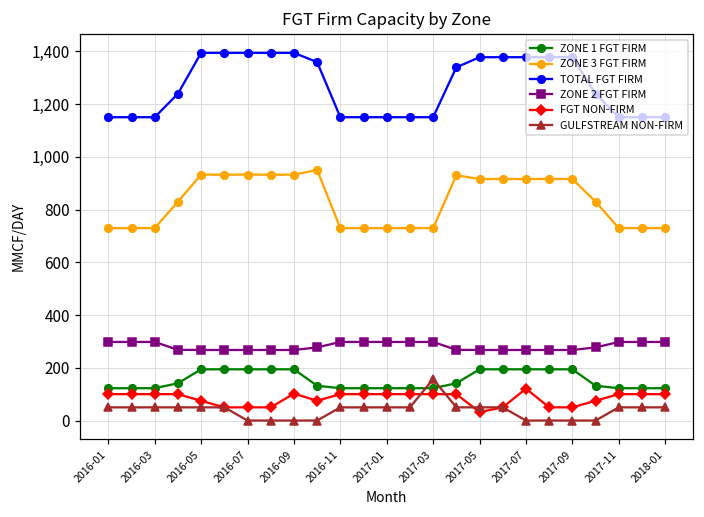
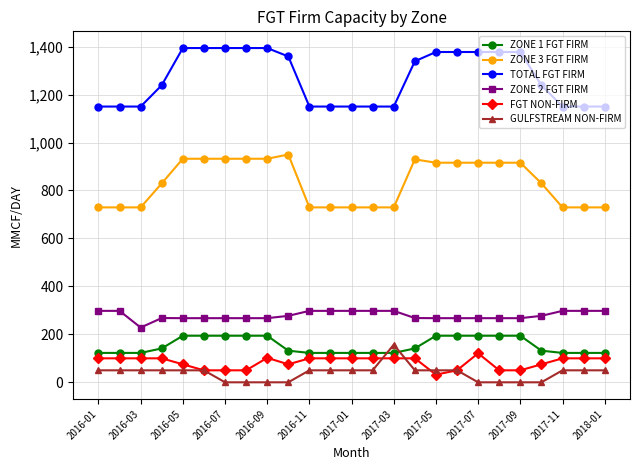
  {
    "ZONE 1 FGT FIRM": {
      "2016-01": "120",
      "2016-03": "120",
      "2016-05": "190",
      "2016-07": "190",
      "2016-09": "190",
      "2016-11": "120",
      "2017-01": "120",
      "2017-03": "120",
      "2017-05": "190",
      "2017-07": "190",
      "2017-09": "190",
      "2017-11": "120",
      "2018-01": "120"
    },
    "ZONE 3 FGT FIRM": {
      "2016-01": "730",
      "2016-03": "730",
      "2016-05": "930",
      "2016-07": "930",
      "2016-09": "930",
      "2016-11": "730",
      "2017-01": "730",
      "2017-03": "730",
      "2017-05": "920",
      "2017-07": "920",
      "2017-09": "920",
      "2017-11": "730",
      "2018-01": "730"
    },
    "TOTAL FGT FIRM": {
      "2016-01": "1,150",
      "2016-03": "1,150",
      "2016-05": "1,390",
      "2016-07": "1,390",
      "2016-09": "1,390",
      "2016-11": "1,150",
      "2017-01": "1,150",
      "2017-03": "1,150",
      "2017-05": "1,380",
      "2017-07": "1,380"
    },
    "ZONE 2 FGT FIRM": {
      "2016-01": "300",
-     "2016-03": "300",
+     "2016-03": "230",
      "2016-05": "270",
      "2016-07": "270",
      "2016-09": "270",
      "2016-11": "300",
      "2017-01": "300",
      "2017-03": "300",
      "2017-05": "270",
      "2017-07": "270",
      "2017-09": "270",
      "2017-11": "300",
      "2018-01": "300"
    },
    "FGT NON-FIRM": {
      "2016-01": "100",
      "2016-03": "100",
      "2016-05": "80",
      "2016-07": "50",
      "2016-09": "100",
      "2016-11": "100",
      "2017-01": "100",
      "2017-03": "100",
      "2017-05": "30",
      "2017-07": "120",
      "2017-09": "50",
      "2017-11": "100",
      "2018-01": "100"
    },
    "GULFSTREAM NON-FIRM": {
      "2016-01": "50",
      "2016-03": "50",
      "2016-05": "50",
      "2016-07": "0",
      "2016-09": "0",
      "2016-11": "50",
      "2017-01": "50",
      "2017-03": "160",
      "2017-05": "50",
      "2017-07": "0",
      "2017-09": "0",
      "2017-11": "50",
      "2018-01": "50"
    }
  }
